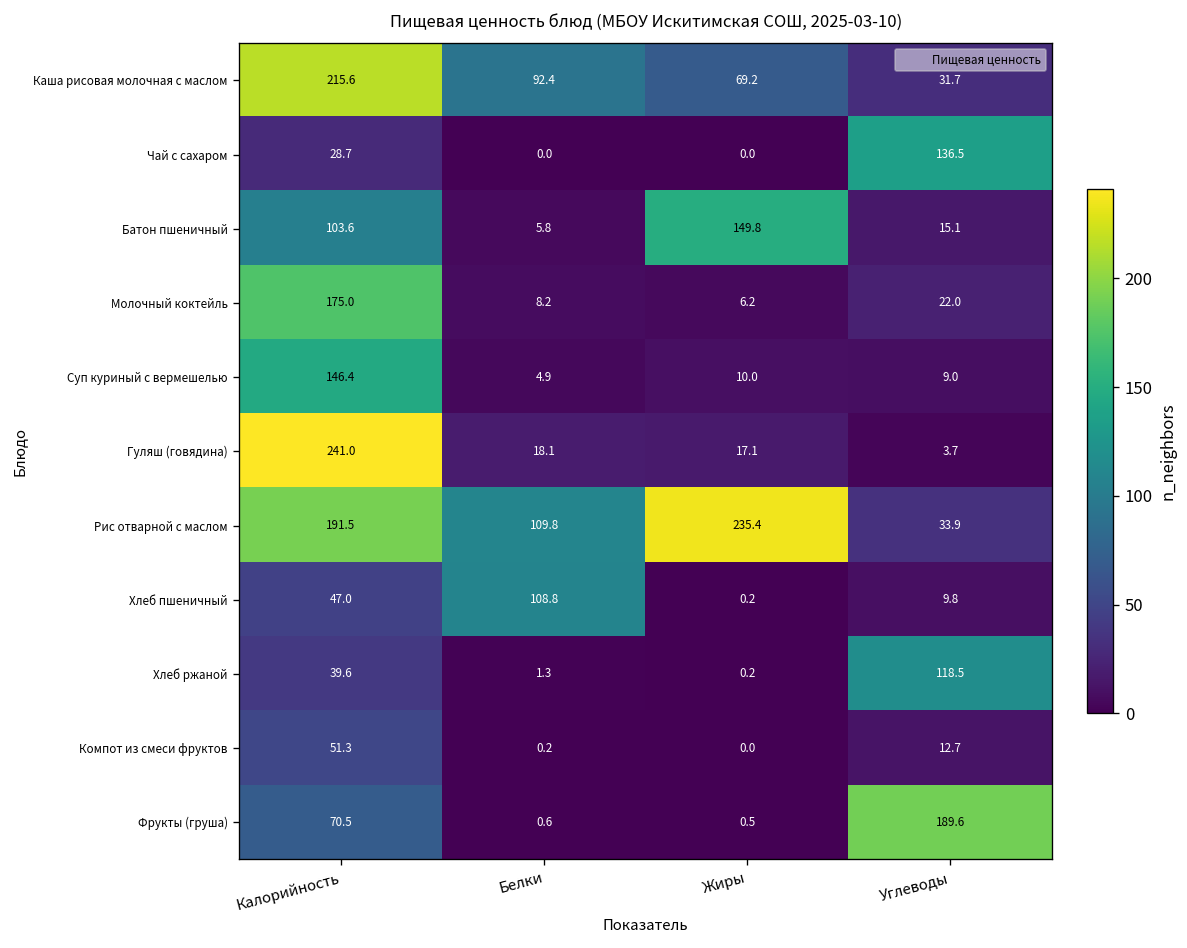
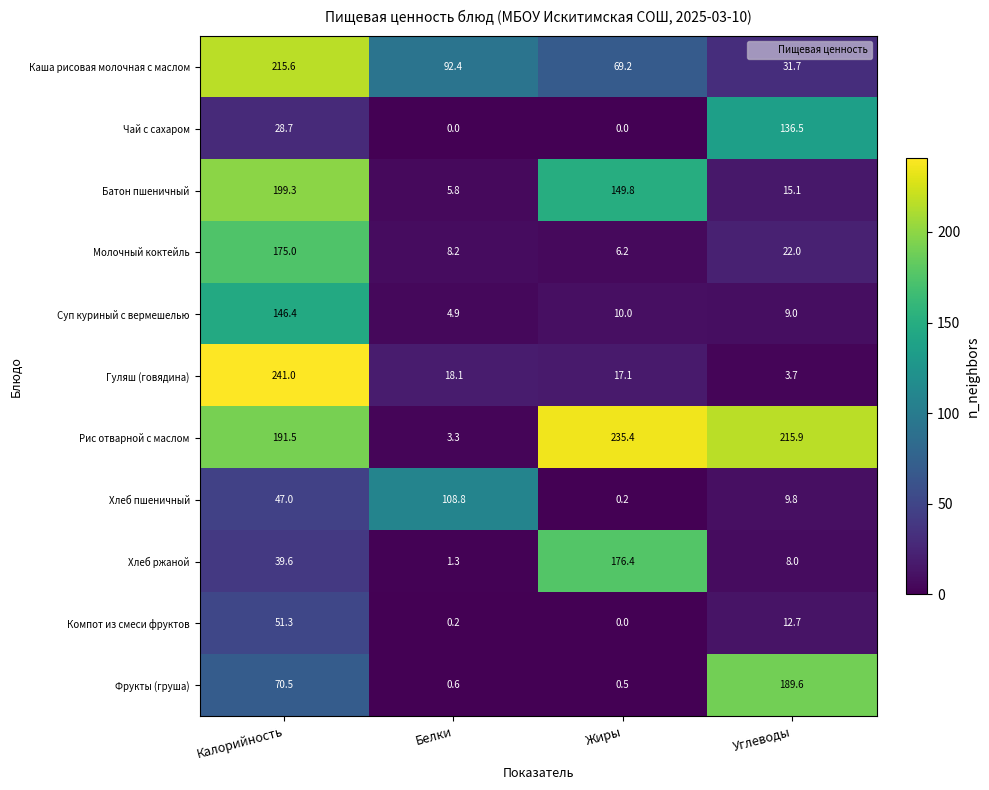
  {
    "Каша рисовая молочная с маслом": {
      "Калорийность": 215.6,
      "Белки": 92.4,
      "Жиры": 69.2,
      "Углеводы": 31.7
    },
    "Чай с сахаром": {
      "Калорийность": 28.7,
      "Белки": 0.0,
      "Жиры": 0.0,
      "Углеводы": 136.5
    },
    "Батон пшеничный": {
-     "Калорийность": 103.6,
+     "Калорийность": 199.3,
      "Белки": 5.8,
      "Жиры": 149.8,
      "Углеводы": 15.1
    },
    "Молочный коктейль": {
      "Калорийность": 175.0,
      "Белки": 8.2,
      "Жиры": 6.2,
      "Углеводы": 22.0
    },
    "Суп куриный с вермешелью": {
      "Калорийность": 146.4,
      "Белки": 4.9,
      "Жиры": 10.0,
      "Углеводы": 9.0
    },
    "Гуляш (говядина)": {
      "Калорийность": 241.0,
      "Белки": 18.1,
      "Жиры": 17.1,
      "Углеводы": 3.7
    },
    "Рис отварной с маслом": {
      "Калорийность": 191.5,
-     "Белки": 109.8,
+     "Белки": 3.3,
      "Жиры": 235.4,
-     "Углеводы": 33.9
+     "Углеводы": 215.9
    },
    "Хлеб пшеничный": {
      "Калорийность": 47.0,
      "Белки": 108.8,
      "Жиры": 0.2,
      "Углеводы": 9.8
    },
    "Хлеб ржаной": {
      "Калорийность": 39.6,
      "Белки": 1.3,
-     "Жиры": 0.2,
-     "Углеводы": 118.5
+     "Жиры": 176.4,
+     "Углеводы": 8.0
    },
    "Компот из смеси фруктов": {
      "Калорийность": 51.3,
      "Белки": 0.2,
      "Жиры": 0.0,
      "Углеводы": 12.7
    },
    "Фрукты (груша)": {
      "Калорийность": 70.5,
      "Белки": 0.6,
      "Жиры": 0.5,
      "Углеводы": 189.6
    }
  }
